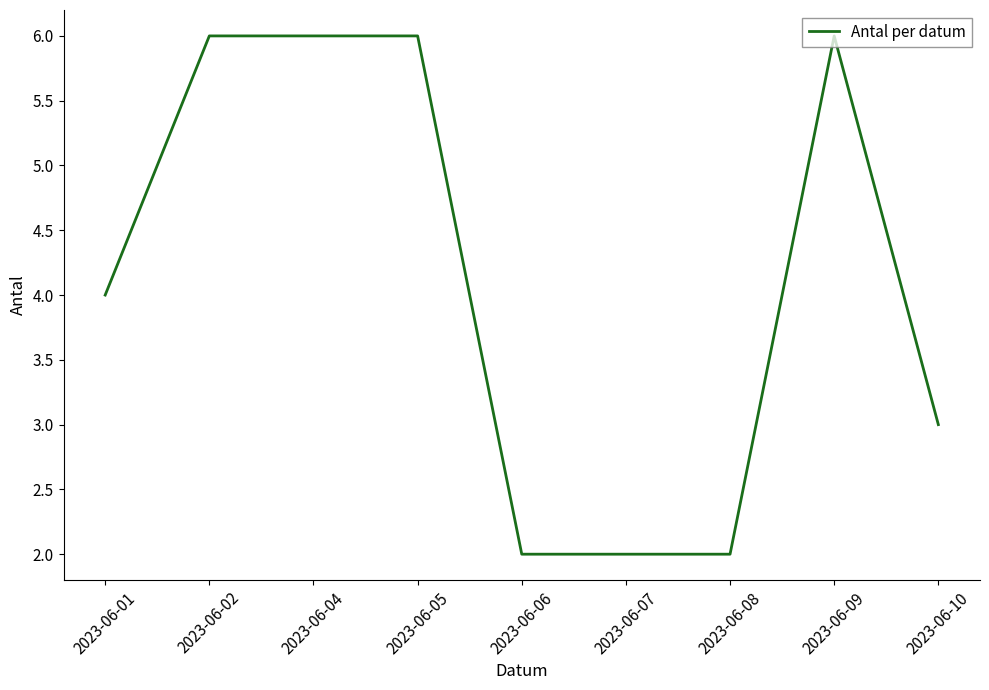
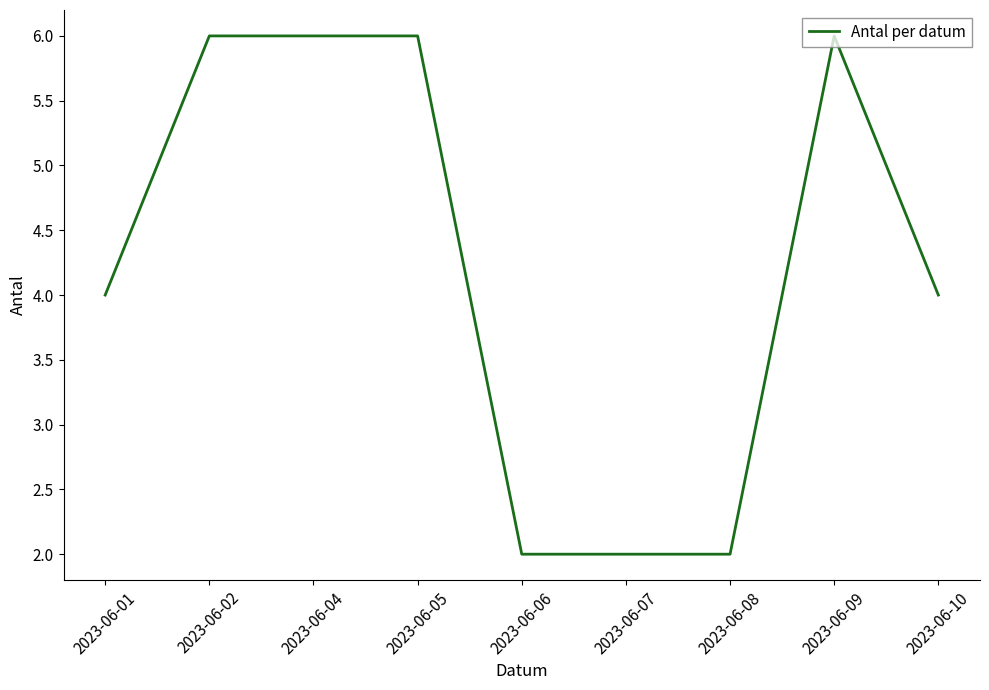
  {
    "2023-06-01": 4,
    "2023-06-02": 6,
    "2023-06-04": 6,
    "2023-06-05": 6,
    "2023-06-06": 2,
    "2023-06-07": 2,
    "2023-06-08": 2,
-   "2023-06-10": 3
+   "2023-06-10": 4
  }
